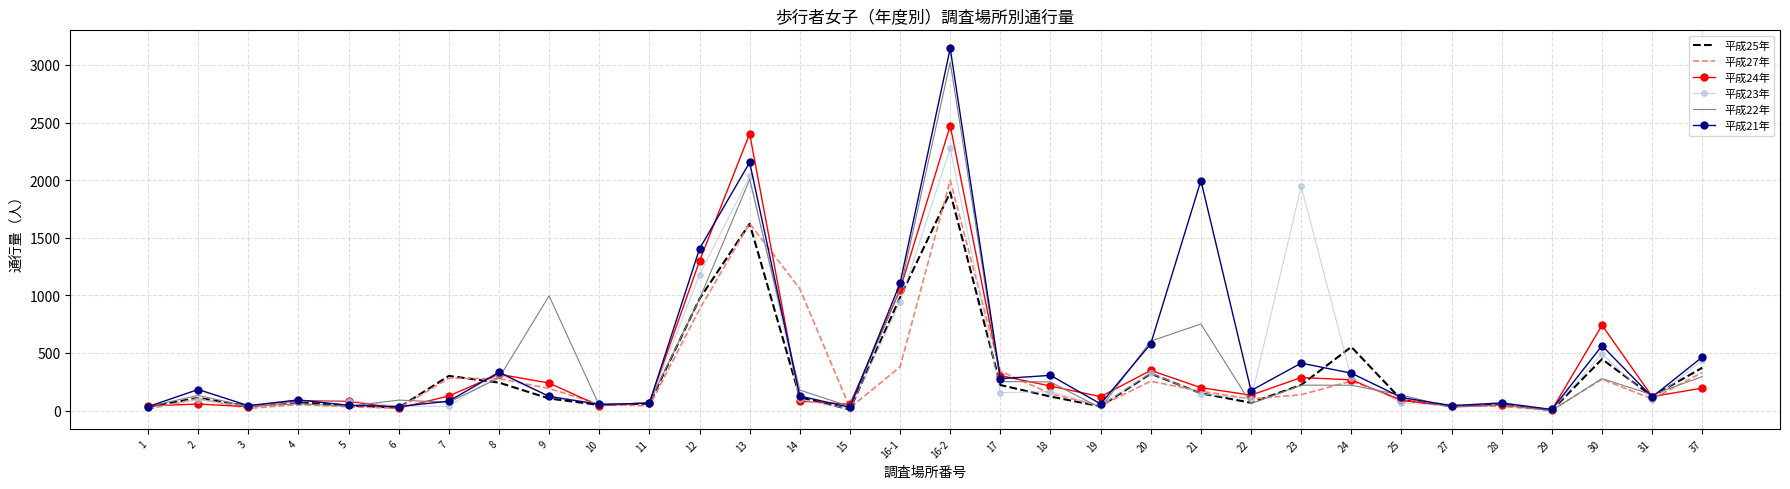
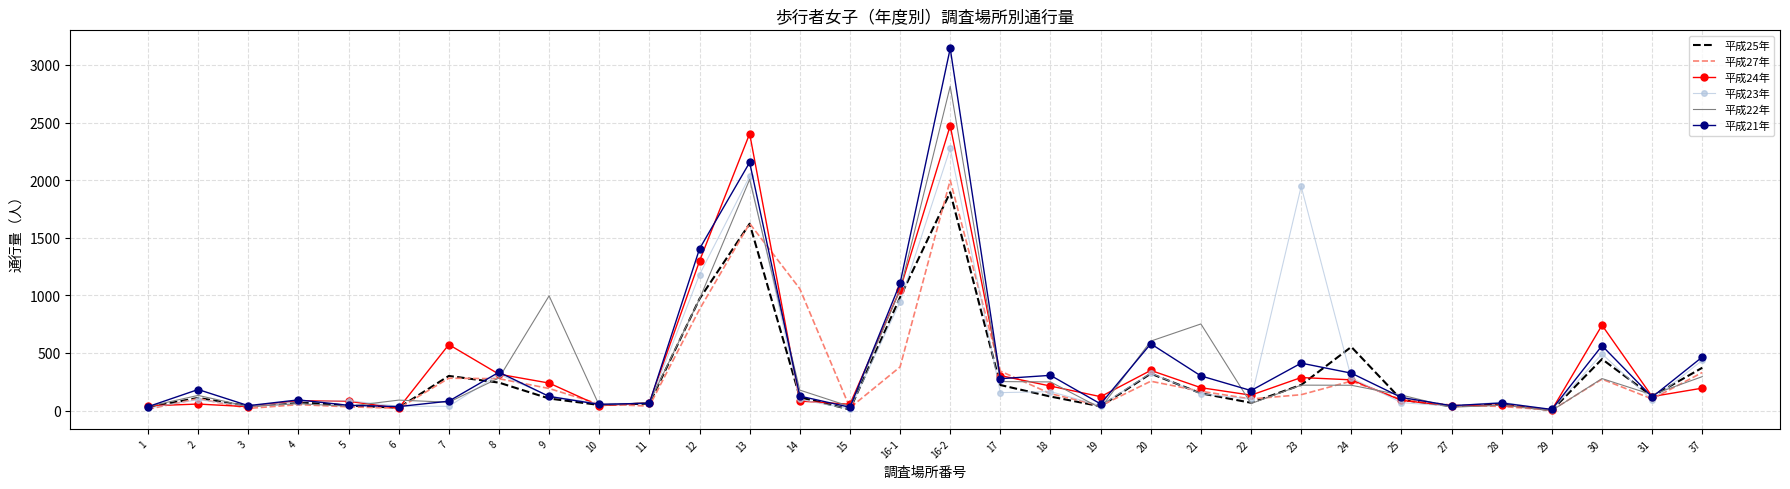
  {
    "平成25年": {
      "8": 240,
      "16-1": 980,
      "16-2": 1900,
      "17": 220,
      "18": 120,
      "24": 550,
      "30": 450,
      "37": 370
    },
    "平成27年": {
      "9": 190,
      "12": 880,
      "14": 1060,
      "16-1": 380,
      "16-2": 2000,
      "17": 340,
      "20": 260,
      "23": 140,
      "37": 330
    },
    "平成24年": {
      "2": 60,
-     "7": 130,
+     "7": 570,
      "9": 240,
      "12": 1300,
      "13": 2400,
      "16-2": 2470,
      "17": 300,
      "18": 210,
      "19": 120,
      "20": 350,
      "21": 200,
      "22": 130,
      "23": 290,
      "30": 740,
      "37": 200
    },
    "平成23年": {
      "7": 40,
      "12": 1180,
      "13": 2030,
      "16-1": 940,
      "16-2": 2280,
      "17": 160,
      "23": 1950,
      "30": 490,
      "37": 440
    },
    "平成22年": {
      "6": 90,
      "9": 1000,
      "13": 2010,
      "14": 180,
-     "16-2": 3020,
+     "16-2": 2810,
      "17": 250,
      "18": 250,
      "20": 600,
      "21": 750,
      "24": 220,
      "37": 300
    },
    "平成21年": {
      "2": 180,
      "12": 1400,
      "13": 2150,
      "16-1": 1110,
      "16-2": 3140,
      "17": 280,
      "18": 310,
      "20": 580,
-     "21": 2000,
+     "21": 300,
      "22": 170,
      "23": 410,
      "24": 330,
      "30": 560,
      "37": 470
    }
  }
